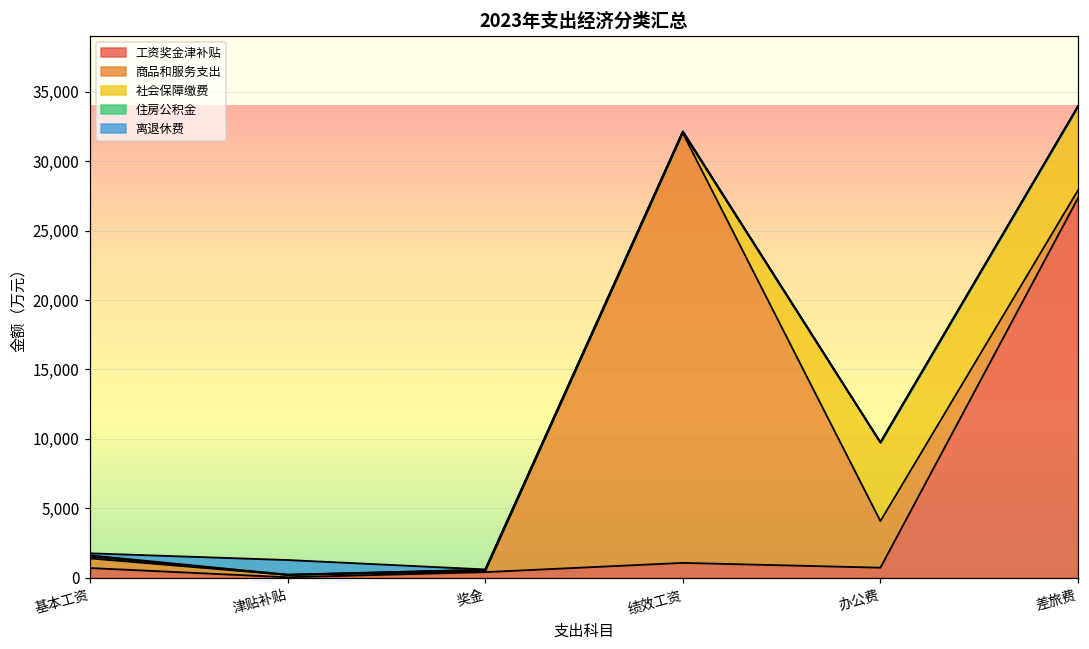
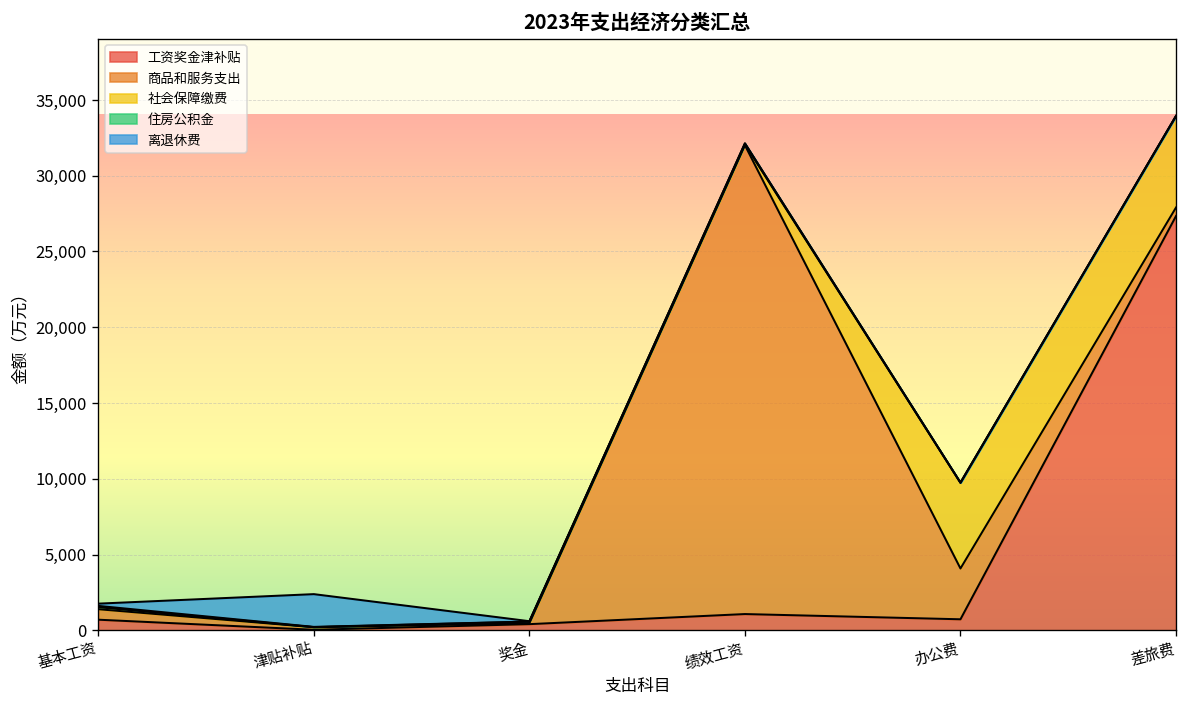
  {
    "离退休费": {
-     "津贴补贴": "1,100"
+     "津贴补贴": "2,200"
    }
  }
